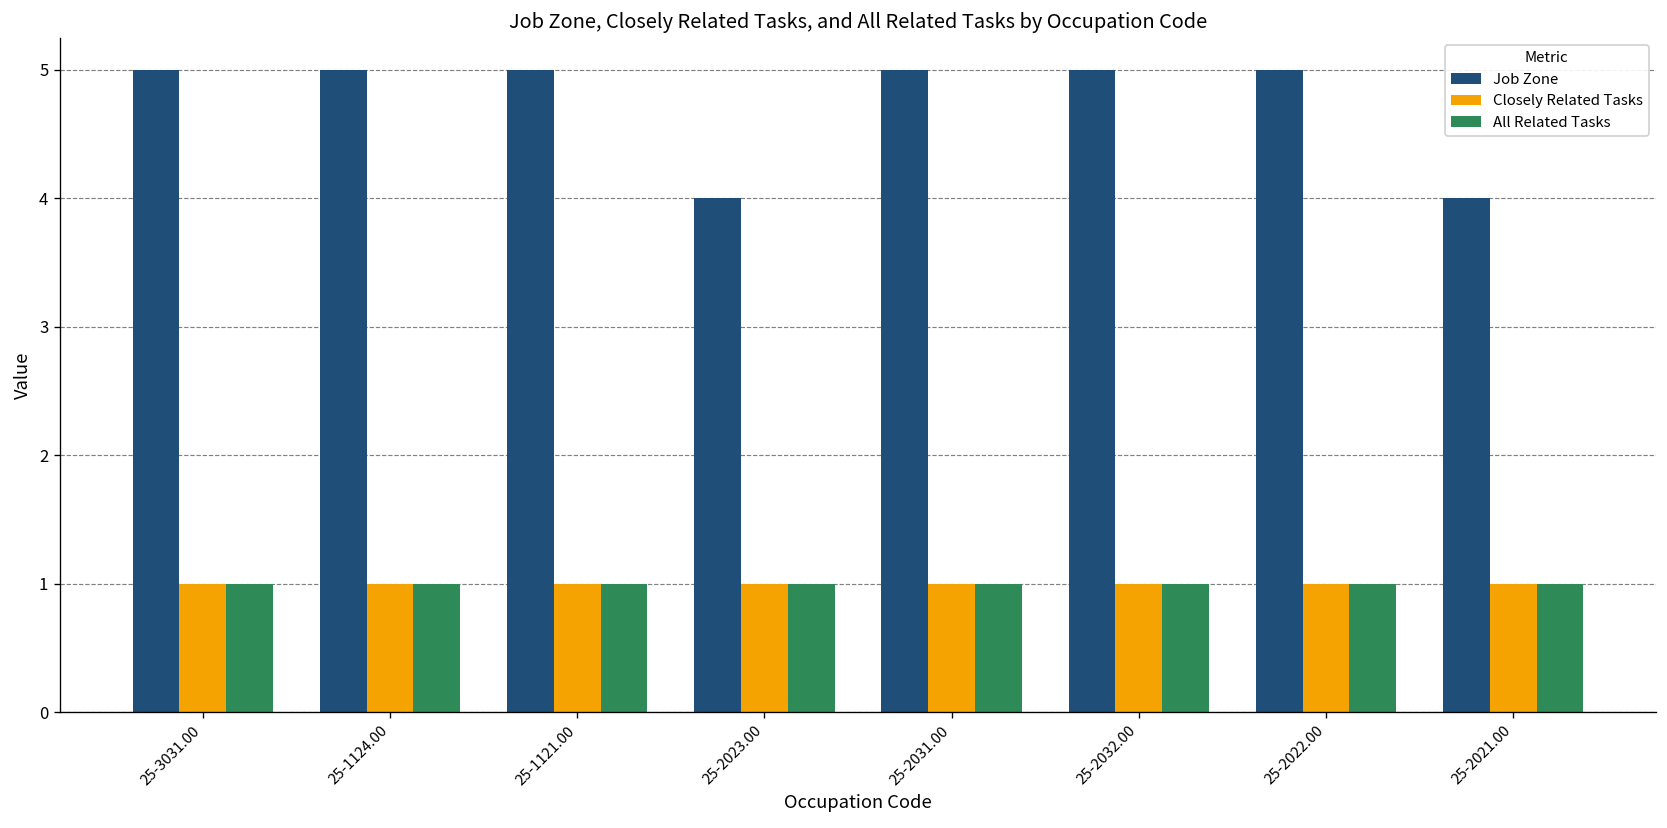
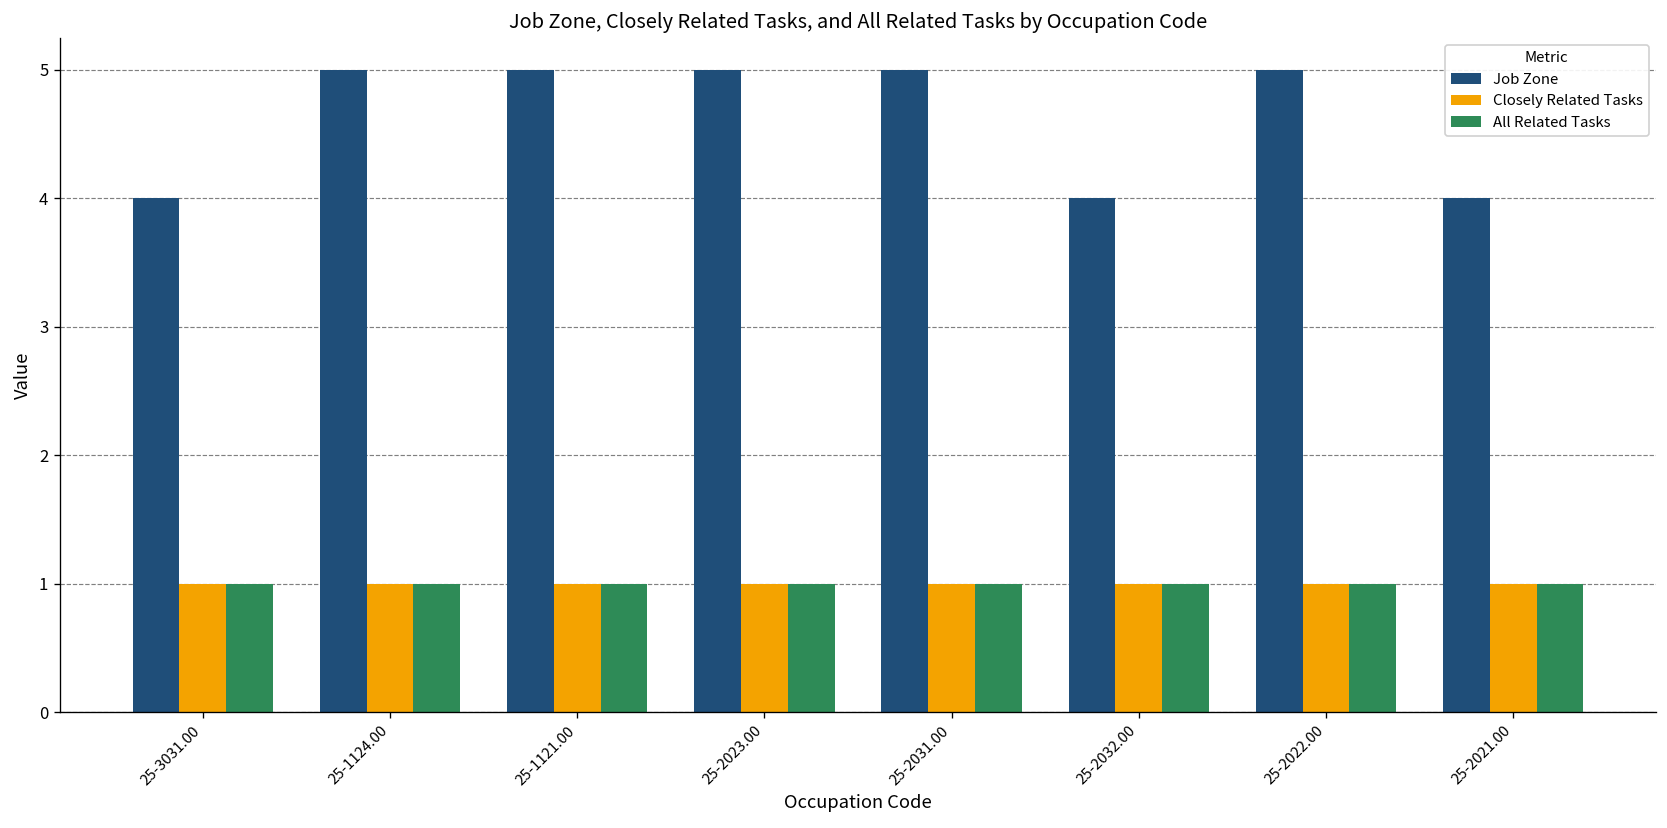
  {
    "Job Zone": {
-     "25-3031.00": 5,
+     "25-3031.00": 4,
      "25-1124.00": 5,
      "25-1121.00": 5,
-     "25-2023.00": 4,
+     "25-2023.00": 5,
      "25-2031.00": 5,
-     "25-2032.00": 5,
+     "25-2032.00": 4,
      "25-2022.00": 5,
      "25-2021.00": 4
    },
    "Closely Related Tasks": {
      "25-3031.00": 1,
      "25-1124.00": 1,
      "25-1121.00": 1,
      "25-2023.00": 1,
      "25-2031.00": 1,
      "25-2032.00": 1,
      "25-2022.00": 1,
      "25-2021.00": 1
    },
    "All Related Tasks": {
      "25-3031.00": 1,
      "25-1124.00": 1,
      "25-1121.00": 1,
      "25-2023.00": 1,
      "25-2031.00": 1,
      "25-2032.00": 1,
      "25-2022.00": 1,
      "25-2021.00": 1
    }
  }
